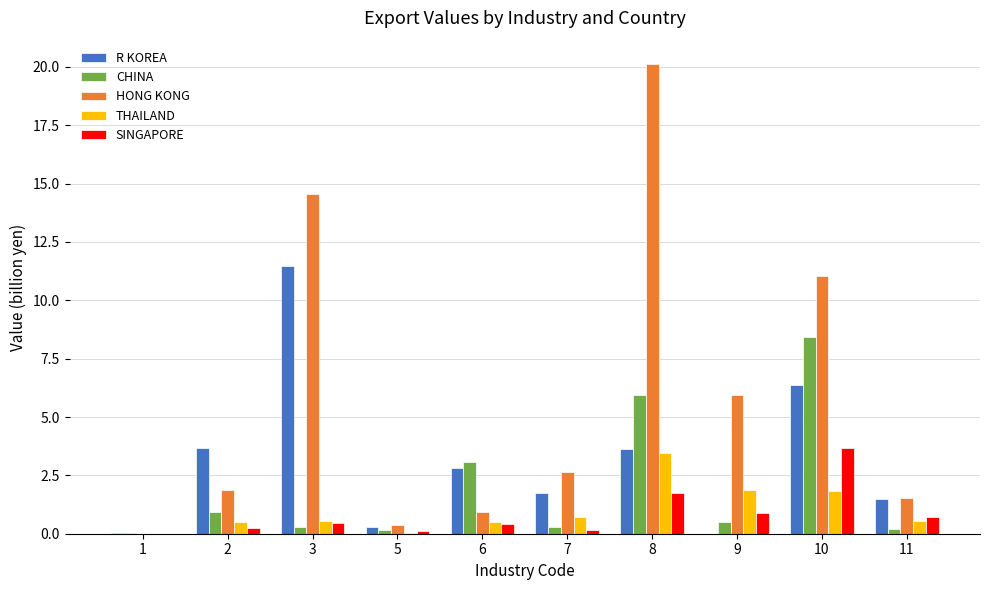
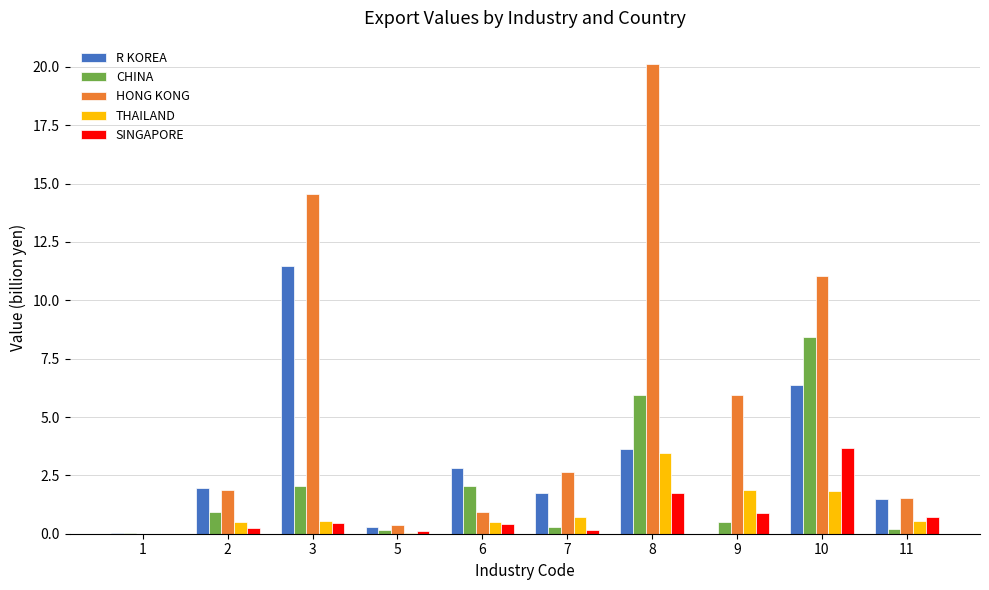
  {
    "R KOREA": {
-     "2": 3.7,
+     "2": 1.9,
      "3": 11.5,
      "5": 0.3,
      "6": 2.8,
      "7": 1.7,
      "8": 3.6,
      "10": 6.4,
      "11": 1.5
    },
    "CHINA": {
      "2": 0.9,
-     "3": 0.3,
+     "3": 2.0,
      "5": 0.1,
-     "6": 3.1,
+     "6": 2.1,
      "7": 0.3,
      "8": 6.0,
      "9": 0.5,
      "10": 8.4,
      "11": 0.2
    },
    "HONG KONG": {
      "1": 0.0,
      "2": 1.9,
      "3": 14.5,
      "5": 0.4,
      "6": 0.9,
      "7": 2.7,
      "8": 20.1,
      "9": 5.9,
      "10": 11.0,
      "11": 1.5
    },
    "THAILAND": {
      "1": 0.0,
      "2": 0.5,
      "3": 0.6,
      "6": 0.5,
      "7": 0.7,
      "8": 3.5,
      "9": 1.9,
      "10": 1.8,
      "11": 0.5
    },
    "SINGAPORE": {
      "2": 0.2,
      "3": 0.5,
      "6": 0.4,
      "7": 0.1,
      "8": 1.8,
      "9": 0.9,
      "10": 3.7,
      "11": 0.7
    }
  }
